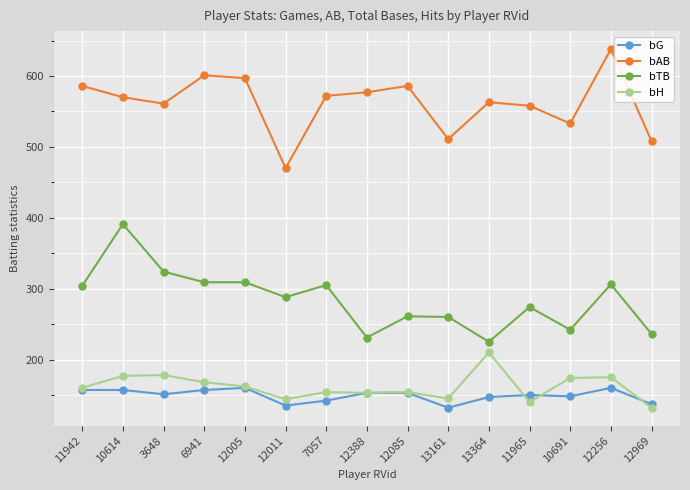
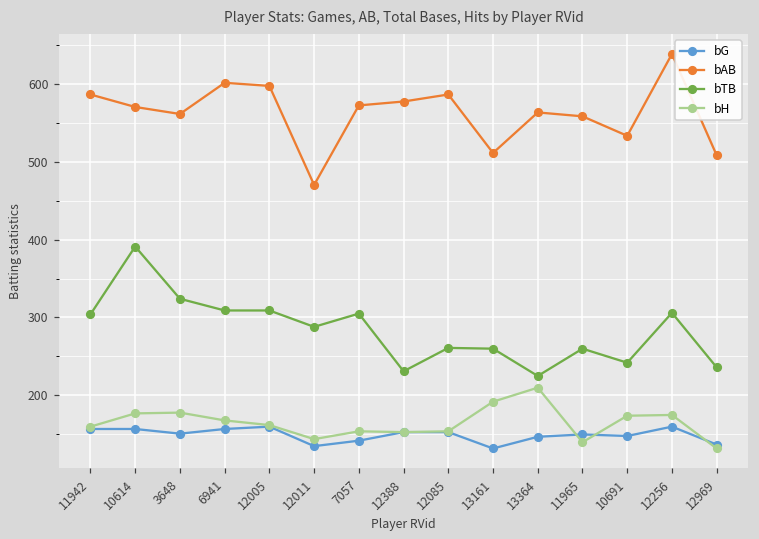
  {
    "bG": {
      "10614": 160,
      "3648": 150,
      "6941": 160,
      "12011": 140,
      "7057": 140,
      "13161": 130,
      "13364": 150,
      "11965": 150,
      "10691": 150,
      "12256": 160,
      "12969": 140
    },
    "bAB": {
      "11942": 590,
      "10614": 570,
      "3648": 560,
      "6941": 600,
      "12005": 600,
      "12011": 470,
      "7057": 570,
      "12388": 580,
      "12085": 590,
      "13161": 510,
      "13364": 560,
      "11965": 560,
      "10691": 530,
      "12256": 640,
      "12969": 510
    },
    "bTB": {
      "11942": 300,
      "10614": 390,
      "3648": 320,
      "6941": 310,
      "12005": 310,
      "12011": 290,
      "7057": 310,
      "12388": 230,
      "12085": 260,
      "13161": 260,
      "13364": 230,
-     "11965": 270,
+     "11965": 260,
      "10691": 240,
      "12256": 310,
      "12969": 240
    },
    "bH": {
      "10614": 180,
      "3648": 180,
      "6941": 170,
      "12011": 140,
      "7057": 150,
-     "13161": 150,
+     "13161": 190,
      "13364": 210,
      "11965": 140,
      "10691": 170,
      "12256": 180,
      "12969": 130
    }
  }
